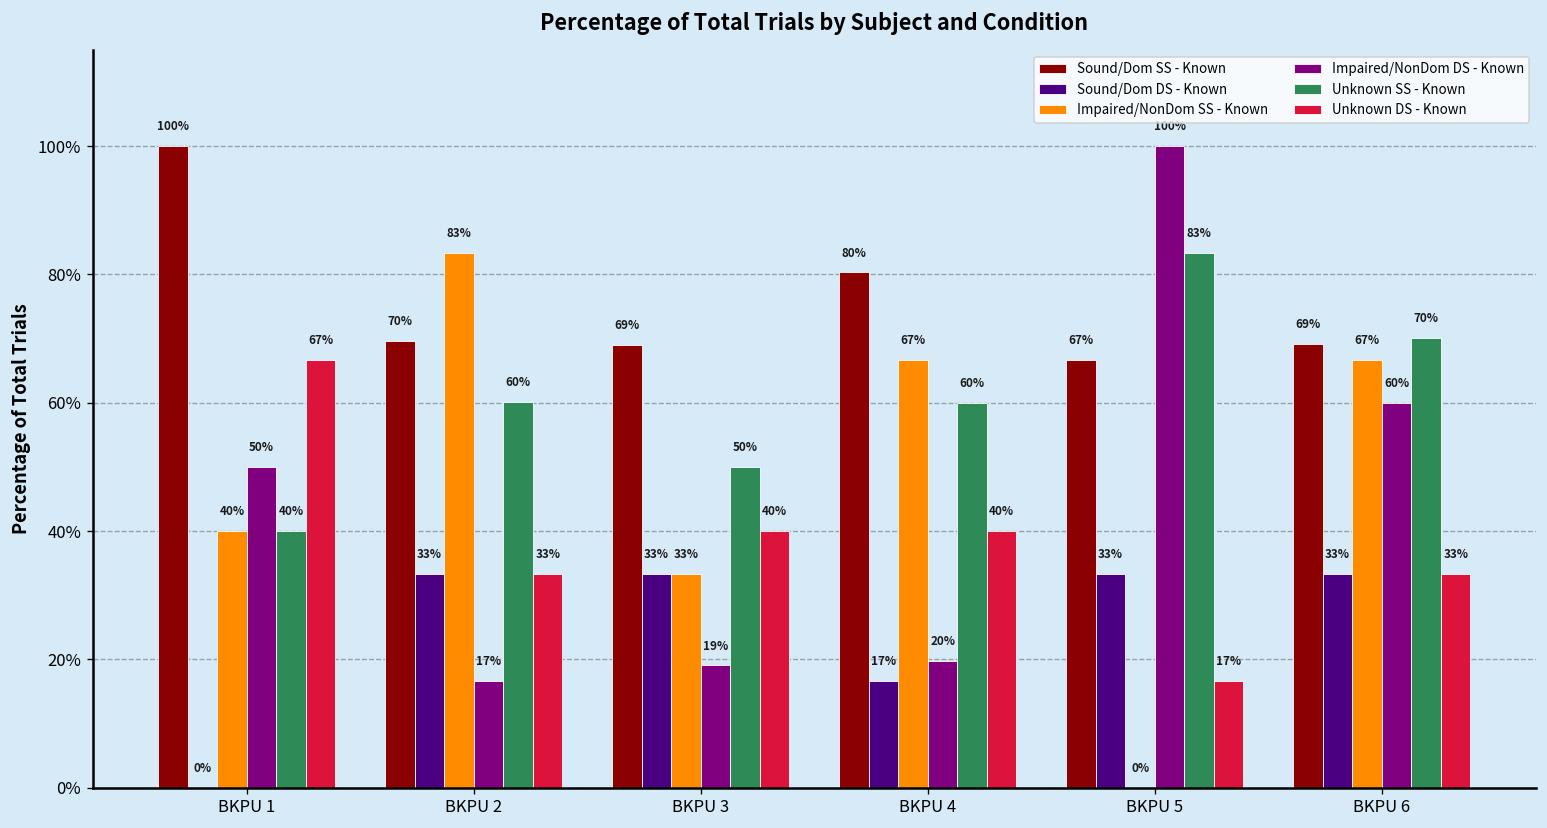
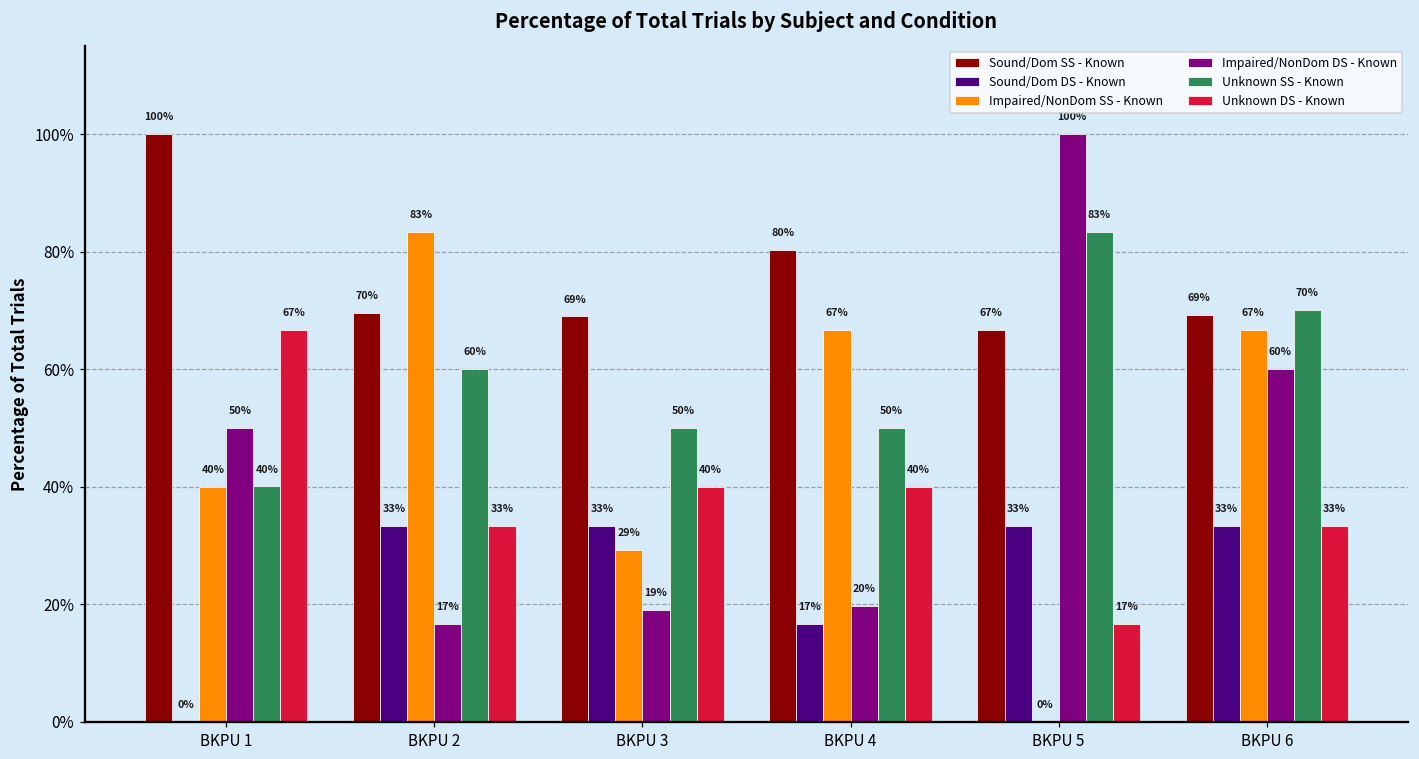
  {
    "Sound/Dom SS - Known": {
      "BKPU 1": "100%",
      "BKPU 2": "70%",
      "BKPU 3": "69%",
      "BKPU 4": "80%",
      "BKPU 5": "67%",
      "BKPU 6": "69%"
    },
    "Impaired/NonDom SS - Known": {
      "BKPU 1": "40%",
      "BKPU 2": "83%",
-     "BKPU 3": "33%",
+     "BKPU 3": "29%",
      "BKPU 4": "67%",
      "BKPU 5": "0%",
      "BKPU 6": "67%"
    },
    "Unknown SS - Known": {
      "BKPU 1": "40%",
      "BKPU 2": "60%",
      "BKPU 3": "50%",
-     "BKPU 4": "60%",
+     "BKPU 4": "50%",
      "BKPU 5": "83%",
      "BKPU 6": "70%"
    },
    "Unknown DS - Known": {
      "BKPU 1": "67%",
      "BKPU 2": "33%",
      "BKPU 3": "40%",
      "BKPU 4": "40%",
      "BKPU 5": "17%",
      "BKPU 6": "33%"
    }
  }
